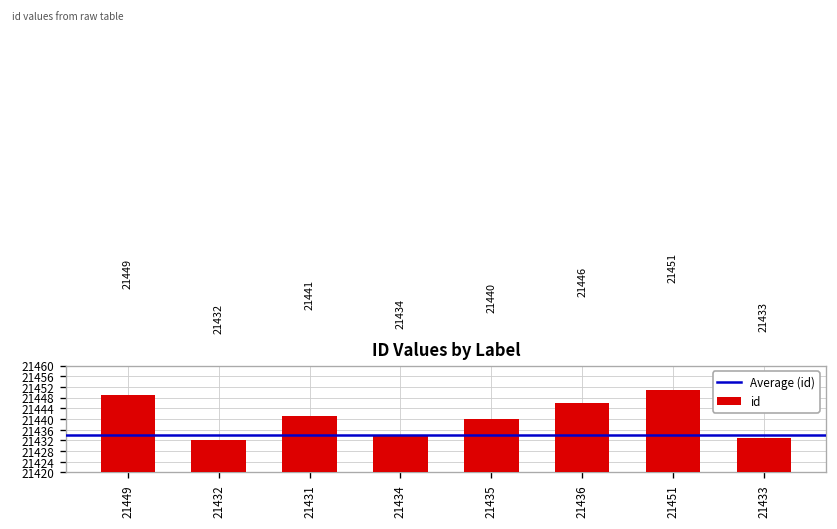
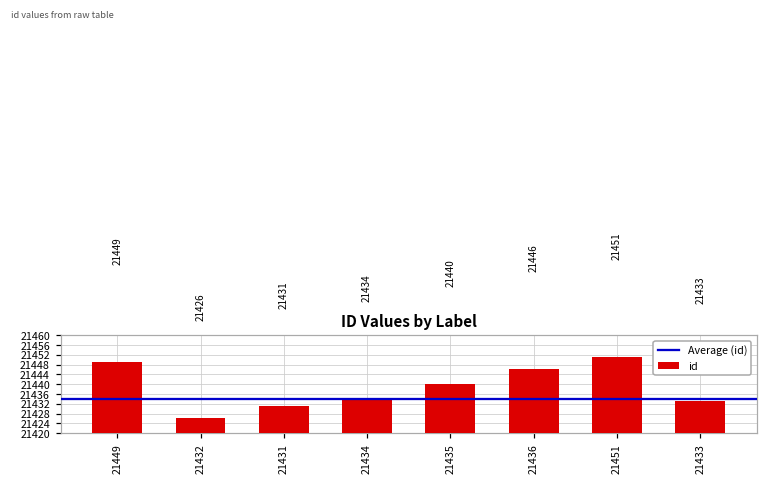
  {
-   "21432": 21432,
-   "21431": 21441
+   "21432": 21426,
+   "21431": 21431
  }
